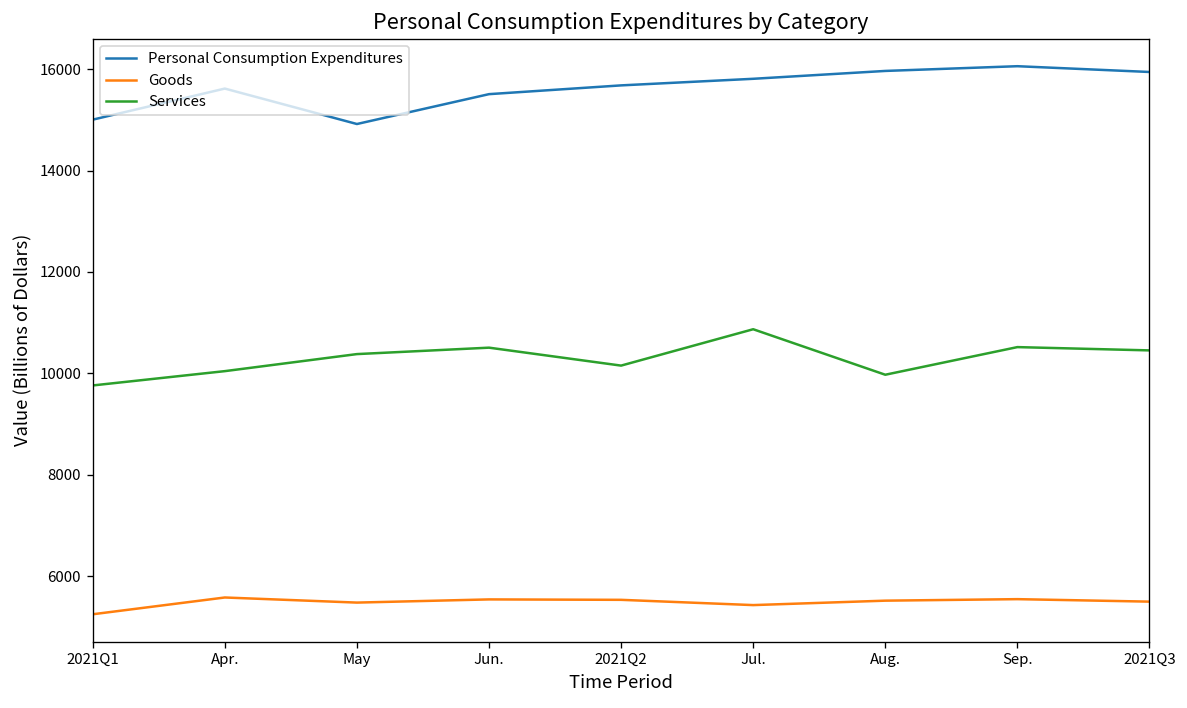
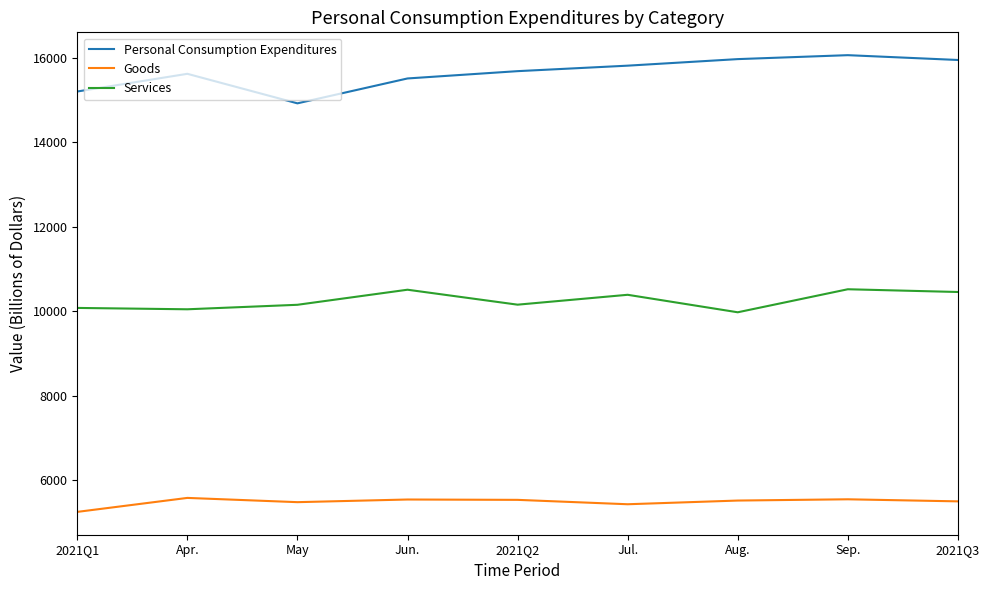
  {
    "Personal Consumption Expenditures": {
-     "2021Q1": 15000,
+     "2021Q1": 15200,
      "May": 14900,
      "Jun.": 15500,
      "2021Q2": 15700,
      "Jul.": 15800,
      "Aug.": 16000,
      "Sep.": 16100,
      "2021Q3": 15900
    },
    "Goods": {
      "2021Q1": 5200,
      "Apr.": 5600,
      "May": 5500,
      "Jun.": 5500,
      "2021Q2": 5500,
      "Jul.": 5400,
      "Aug.": 5500,
      "Sep.": 5500,
      "2021Q3": 5500
    },
    "Services": {
-     "2021Q1": 9800,
+     "2021Q1": 10100,
      "Apr.": 10000,
-     "May": 10400,
+     "May": 10100,
      "Jun.": 10500,
      "2021Q2": 10200,
-     "Jul.": 10900,
+     "Jul.": 10400,
      "Aug.": 10000,
      "Sep.": 10500,
      "2021Q3": 10500
    }
  }
